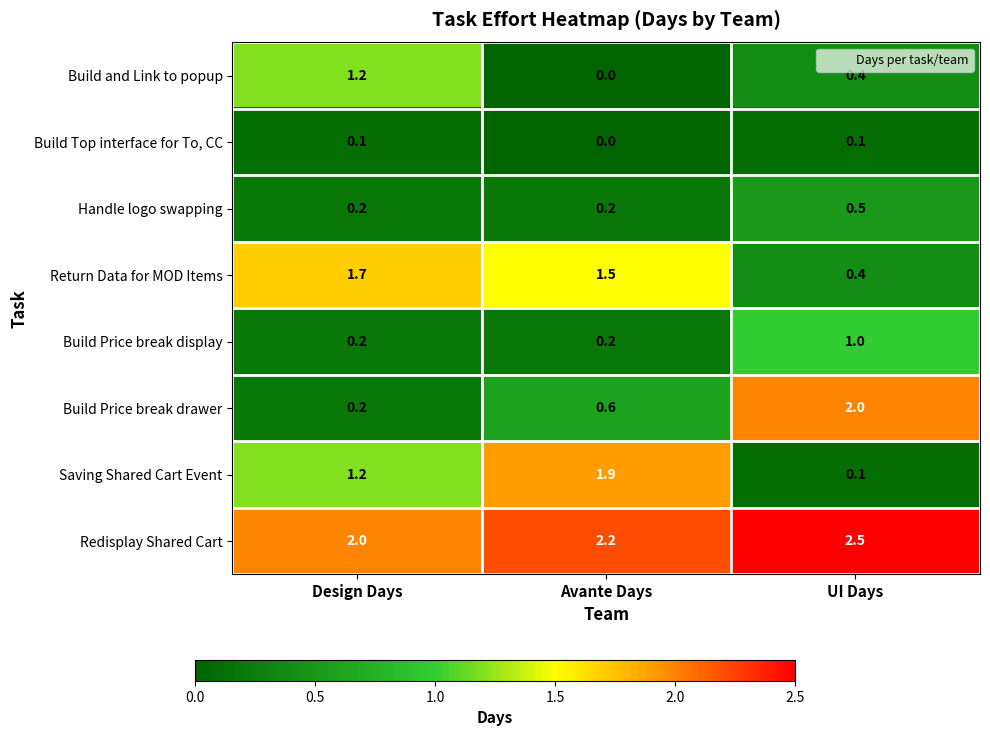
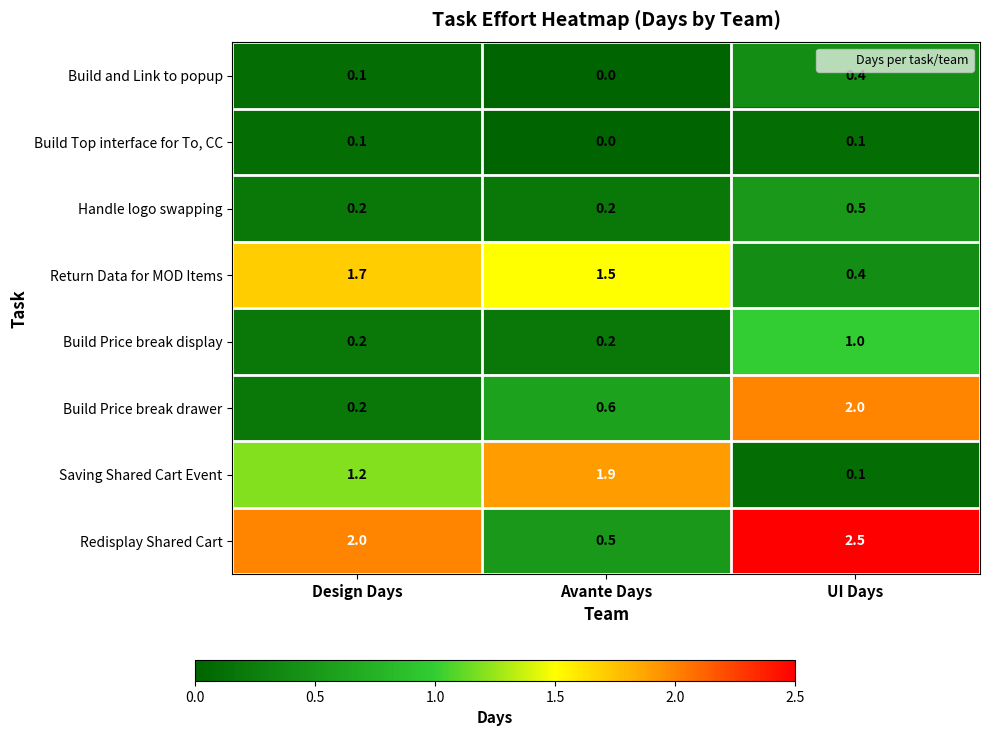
  {
    "Build and Link to popup": {
-     "Design Days": 1.2,
+     "Design Days": 0.1,
      "Avante Days": 0.0
    },
    "Build Top interface for To, CC": {
      "Design Days": 0.1,
      "Avante Days": 0.0,
      "UI Days": 0.1
    },
    "Handle logo swapping": {
      "Design Days": 0.2,
      "Avante Days": 0.2,
      "UI Days": 0.5
    },
    "Return Data for MOD Items": {
      "Design Days": 1.7,
      "Avante Days": 1.5,
      "UI Days": 0.4
    },
    "Build Price break display": {
      "Design Days": 0.2,
      "Avante Days": 0.2,
      "UI Days": 1.0
    },
    "Build Price break drawer": {
      "Design Days": 0.2,
      "Avante Days": 0.6,
      "UI Days": 2.0
    },
    "Saving Shared Cart Event": {
      "Design Days": 1.2,
      "Avante Days": 1.9,
      "UI Days": 0.1
    },
    "Redisplay Shared Cart": {
      "Design Days": 2.0,
-     "Avante Days": 2.2,
+     "Avante Days": 0.5,
      "UI Days": 2.5
    }
  }
